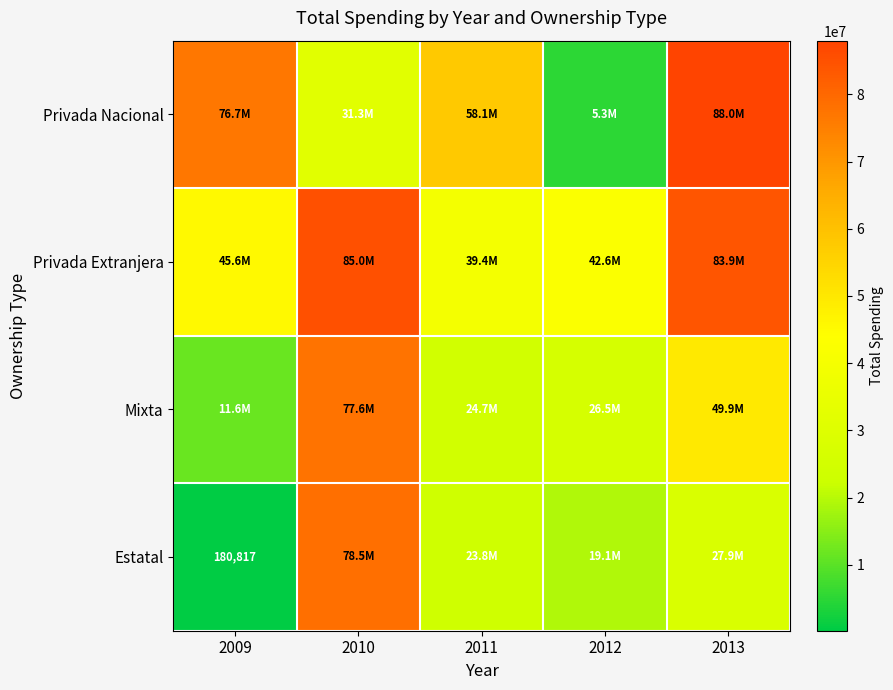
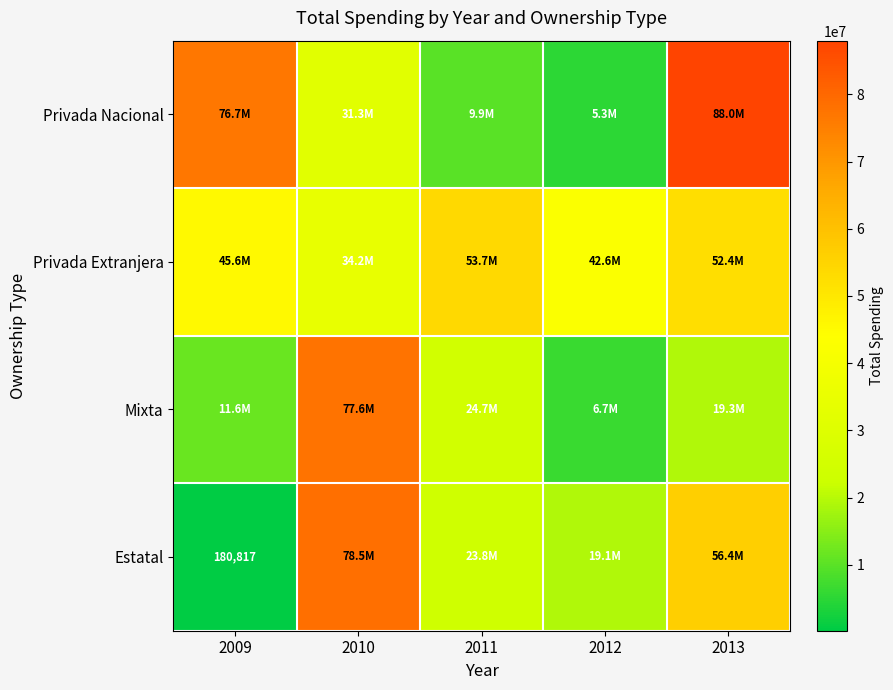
  {
    "Privada Nacional": {
      "2009": "76.7M",
      "2010": "31.3M",
-     "2011": "58.1M",
+     "2011": "9.9M",
      "2012": "5.3M",
      "2013": "88.0M"
    },
    "Privada Extranjera": {
      "2009": "45.6M",
-     "2010": "85.0M",
-     "2011": "39.4M",
+     "2010": "34.2M",
+     "2011": "53.7M",
      "2012": "42.6M",
-     "2013": "83.9M"
+     "2013": "52.4M"
    },
    "Mixta": {
      "2009": "11.6M",
      "2010": "77.6M",
      "2011": "24.7M",
-     "2012": "26.5M",
-     "2013": "49.9M"
+     "2012": "6.7M",
+     "2013": "19.3M"
    },
    "Estatal": {
      "2009": "180,817",
      "2010": "78.5M",
      "2011": "23.8M",
      "2012": "19.1M",
-     "2013": "27.9M"
+     "2013": "56.4M"
    }
  }
